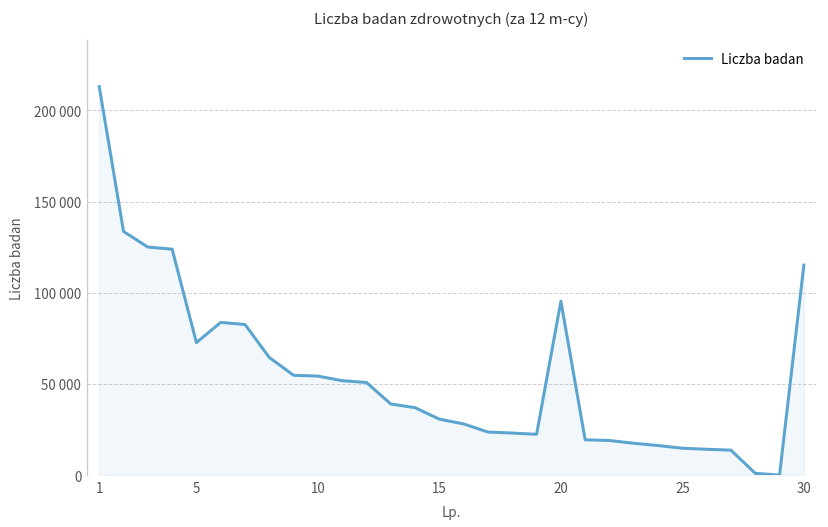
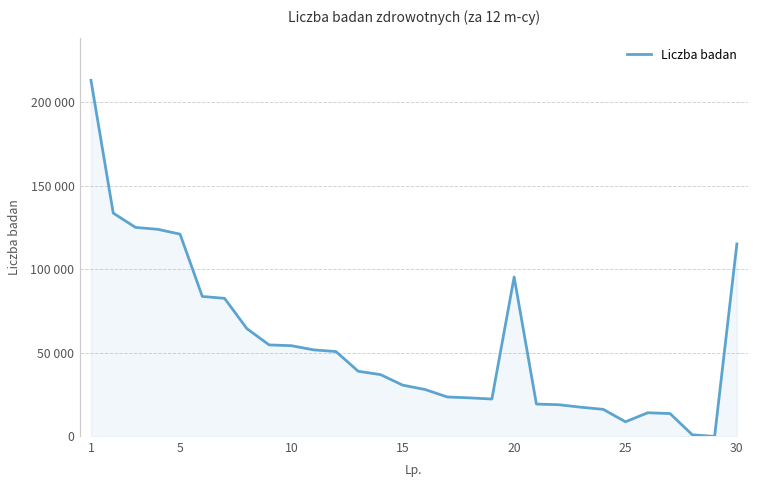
  {
    "1": 213000,
-   "5": 73000,
+   "5": 121000,
    "10": 54000,
    "15": 31000,
    "20": 95000,
-   "25": 15000,
+   "25": 9000,
    "30": 115000
  }
